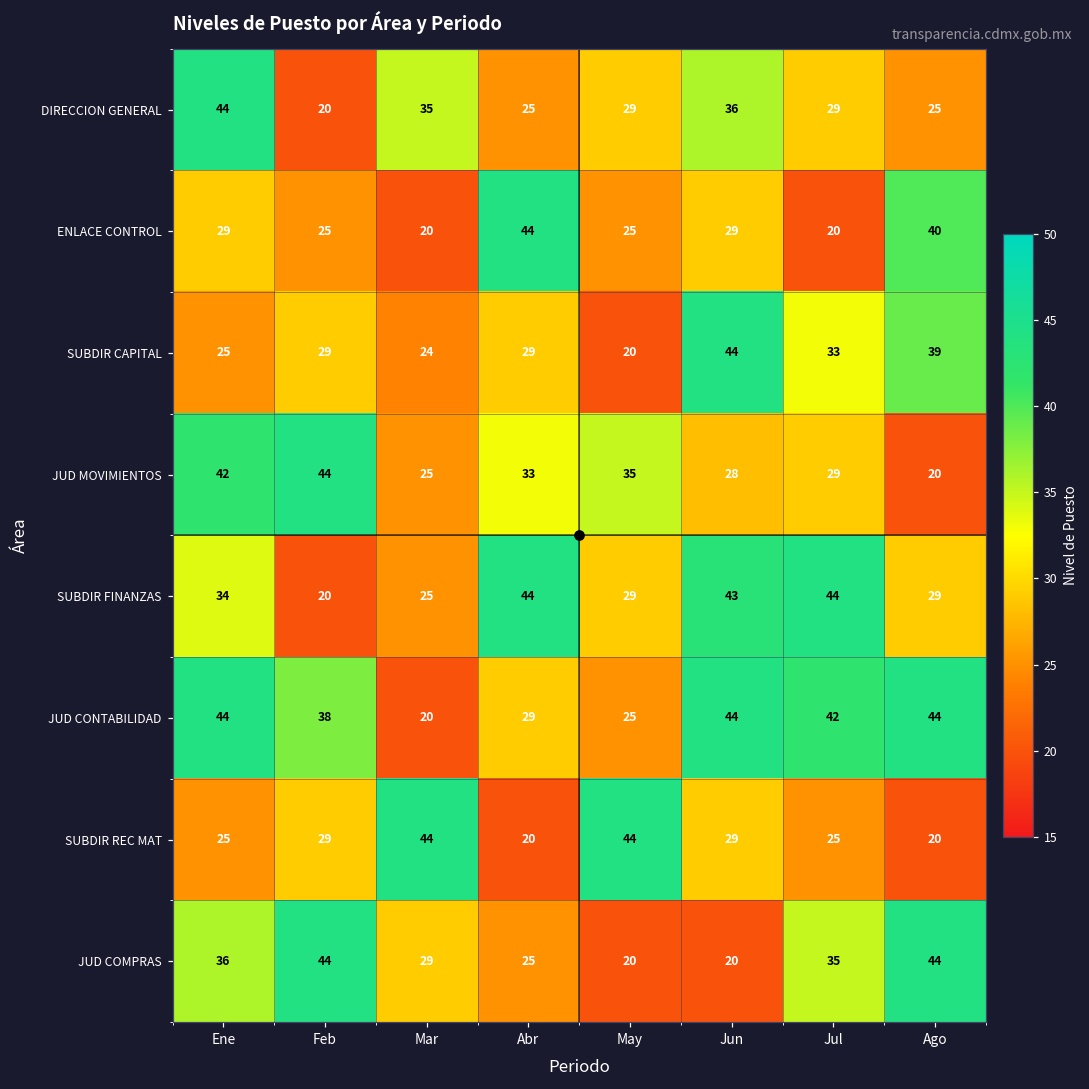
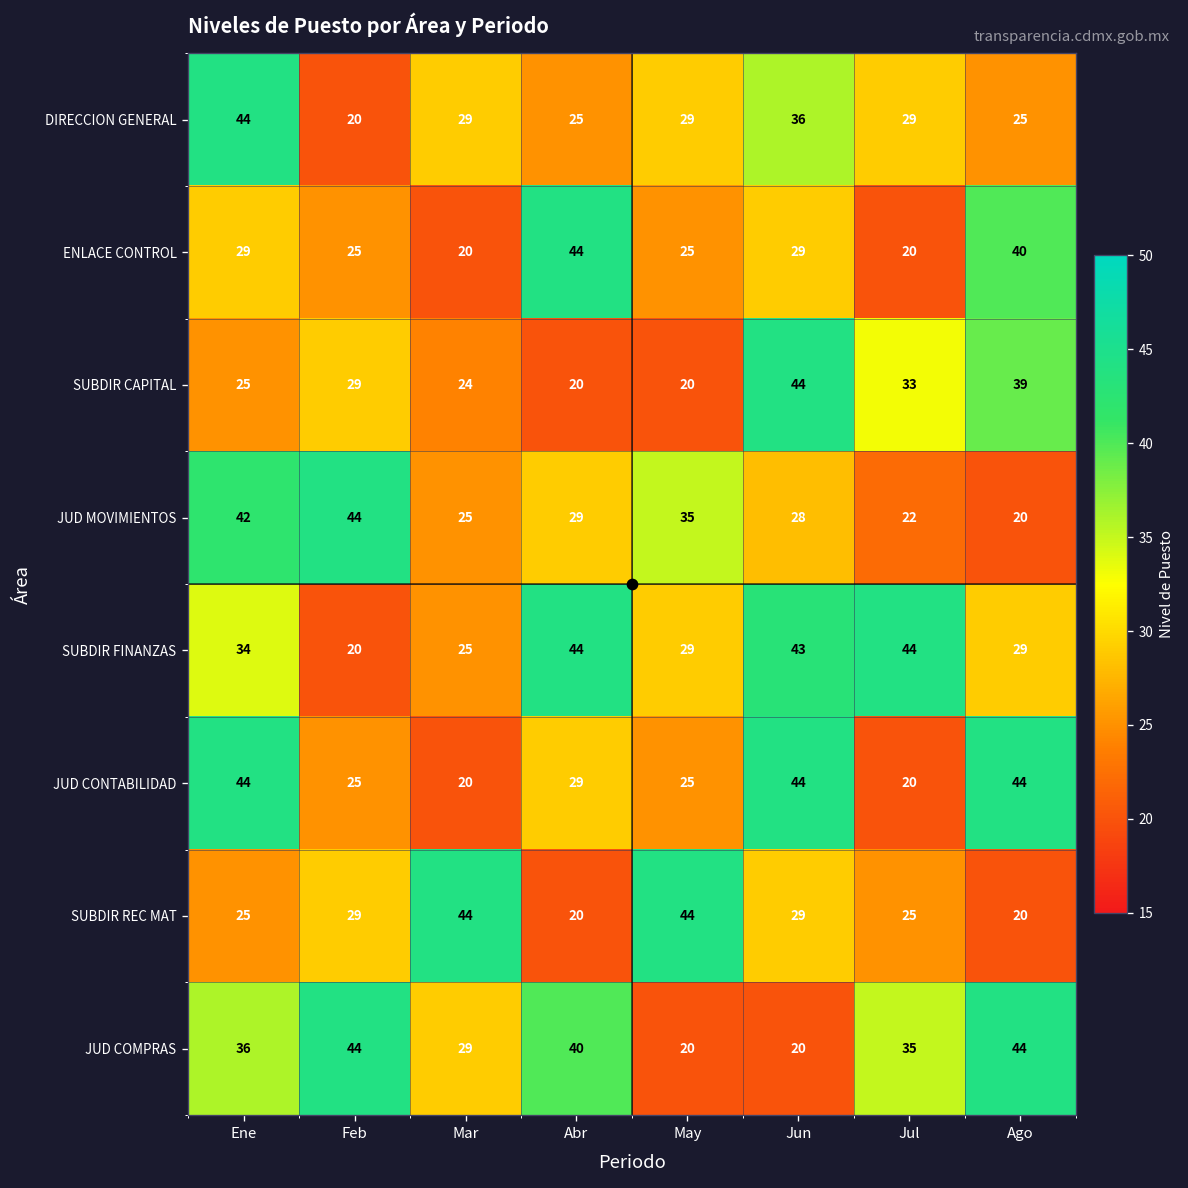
  {
    "DIRECCION GENERAL": {
      "Ene": 44,
      "Feb": 20,
-     "Mar": 35,
+     "Mar": 29,
      "Abr": 25,
      "May": 29,
      "Jun": 36,
      "Jul": 29,
      "Ago": 25
    },
    "ENLACE CONTROL": {
      "Ene": 29,
      "Feb": 25,
      "Mar": 20,
      "Abr": 44,
      "May": 25,
      "Jun": 29,
      "Jul": 20,
      "Ago": 40
    },
    "SUBDIR CAPITAL": {
      "Ene": 25,
      "Feb": 29,
      "Mar": 24,
-     "Abr": 29,
+     "Abr": 20,
      "May": 20,
      "Jun": 44,
      "Jul": 33,
      "Ago": 39
    },
    "JUD MOVIMIENTOS": {
      "Ene": 42,
      "Feb": 44,
      "Mar": 25,
-     "Abr": 33,
+     "Abr": 29,
      "May": 35,
      "Jun": 28,
-     "Jul": 29,
+     "Jul": 22,
      "Ago": 20
    },
    "SUBDIR FINANZAS": {
      "Ene": 34,
      "Feb": 20,
      "Mar": 25,
      "Abr": 44,
      "May": 29,
      "Jun": 43,
      "Jul": 44,
      "Ago": 29
    },
    "JUD CONTABILIDAD": {
      "Ene": 44,
-     "Feb": 38,
+     "Feb": 25,
      "Mar": 20,
      "Abr": 29,
      "May": 25,
      "Jun": 44,
-     "Jul": 42,
+     "Jul": 20,
      "Ago": 44
    },
    "SUBDIR REC MAT": {
      "Ene": 25,
      "Feb": 29,
      "Mar": 44,
      "Abr": 20,
      "May": 44,
      "Jun": 29,
      "Jul": 25,
      "Ago": 20
    },
    "JUD COMPRAS": {
      "Ene": 36,
      "Feb": 44,
      "Mar": 29,
-     "Abr": 25,
+     "Abr": 40,
      "May": 20,
      "Jun": 20,
      "Jul": 35,
      "Ago": 44
    }
  }
